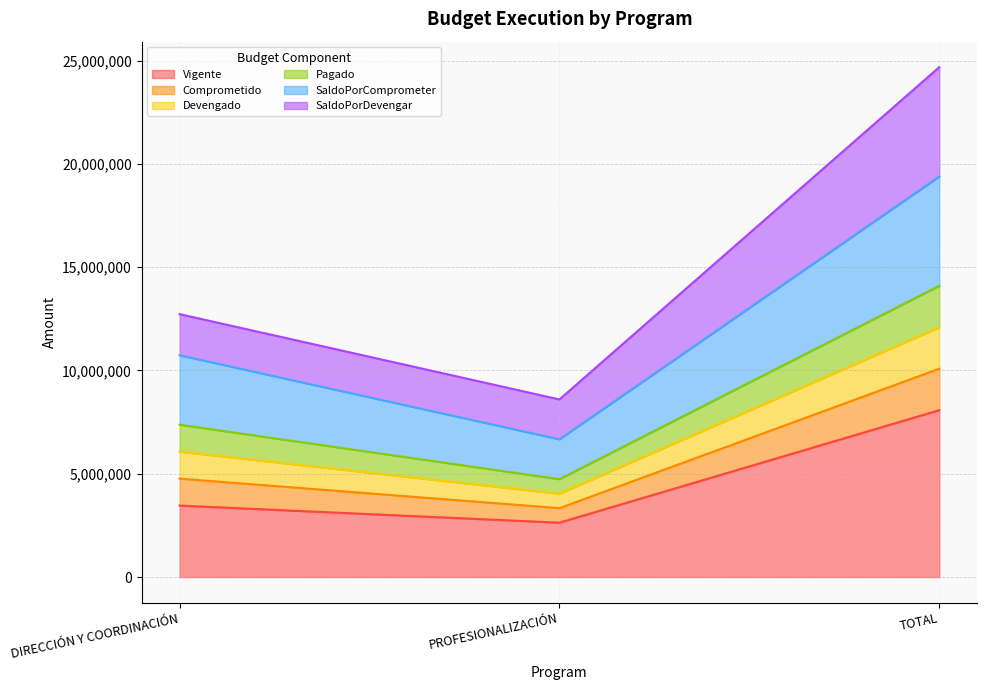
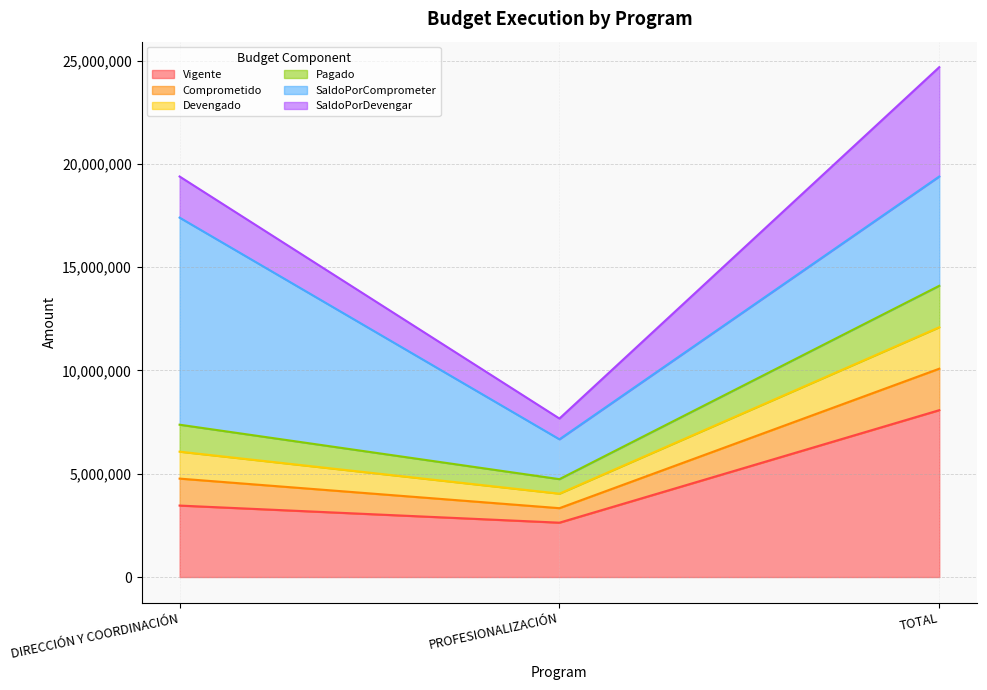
  {
    "Vigente": {
      "DIRECCIÓN Y COORDINACIÓN": "3,500,000",
      "PROFESIONALIZACIÓN": "2,600,000",
      "TOTAL": "8,100,000"
    },
    "Pagado": {
      "DIRECCIÓN Y COORDINACIÓN": "1,300,000",
      "PROFESIONALIZACIÓN": "700,000",
      "TOTAL": "2,000,000"
    },
    "SaldoPorComprometer": {
-     "DIRECCIÓN Y COORDINACIÓN": "3,400,000",
+     "DIRECCIÓN Y COORDINACIÓN": "10,000,000",
      "PROFESIONALIZACIÓN": "1,900,000",
      "TOTAL": "5,300,000"
    },
    "SaldoPorDevengar": {
      "DIRECCIÓN Y COORDINACIÓN": "2,000,000",
-     "PROFESIONALIZACIÓN": "1,900,000",
+     "PROFESIONALIZACIÓN": "1,000,000",
      "TOTAL": "5,300,000"
    }
  }
